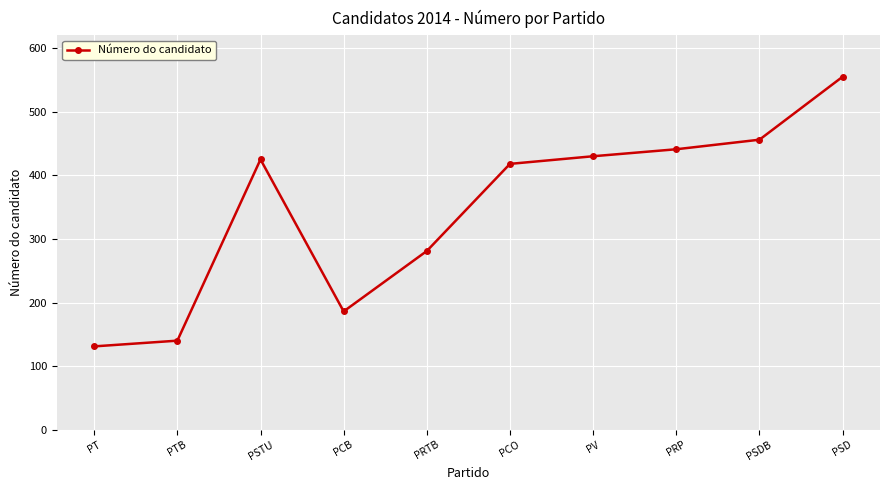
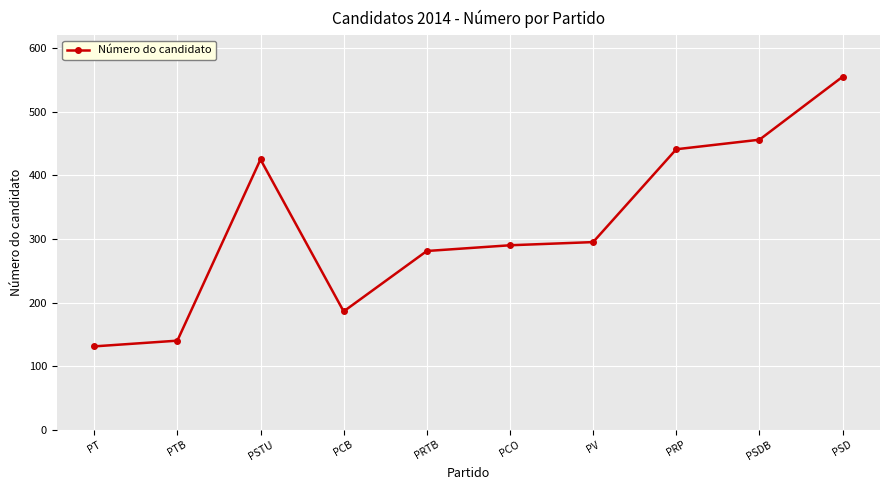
  {
    "PT": 130,
    "PTB": 140,
    "PSTU": 430,
    "PCB": 190,
    "PRTB": 280,
-   "PCO": 420,
-   "PV": 430,
+   "PCO": 290,
+   "PV": 300,
    "PRP": 440,
    "PSDB": 460,
    "PSD": 560
  }
